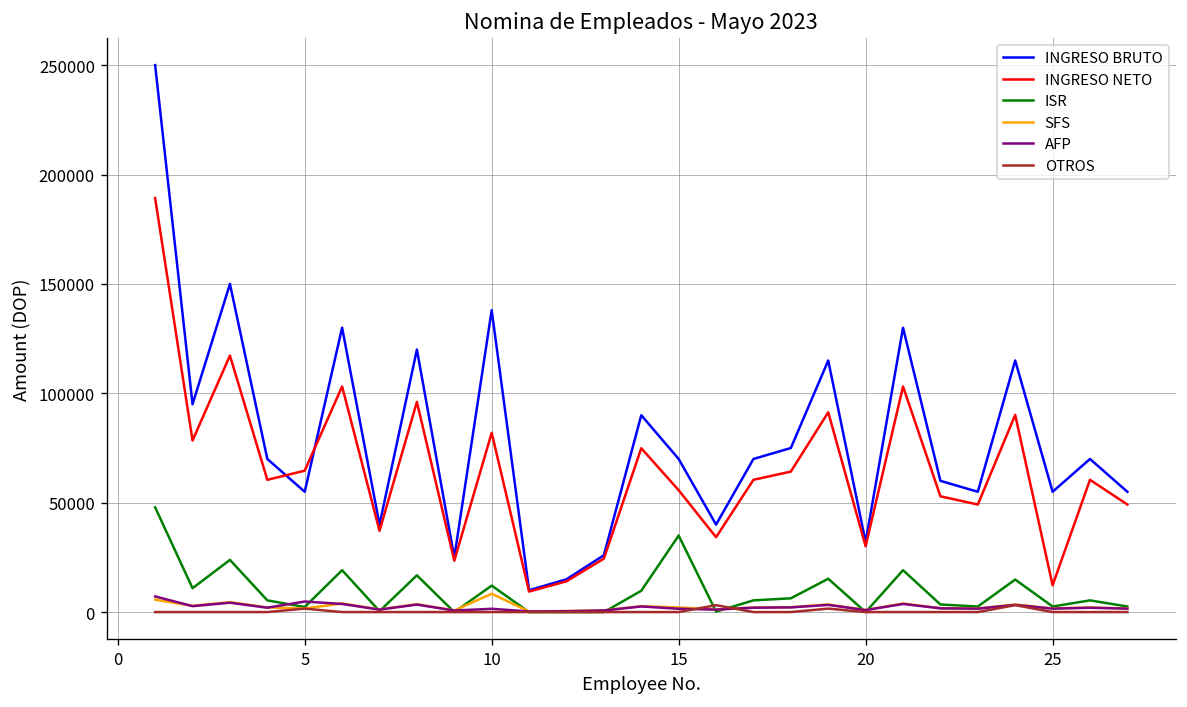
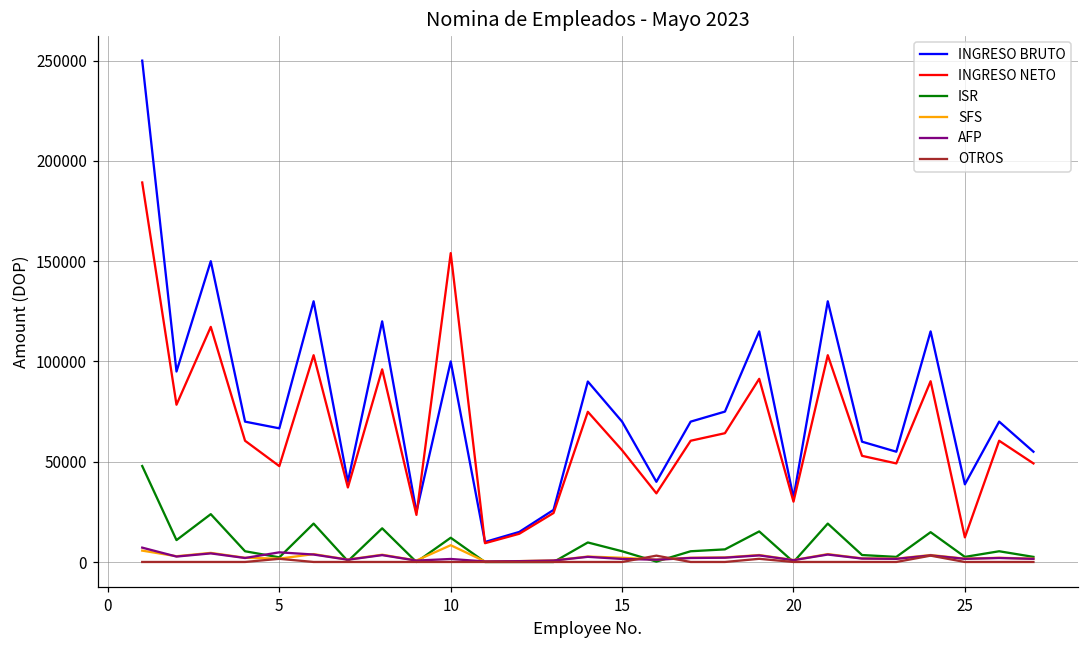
  {
    "INGRESO BRUTO": {
-     "5": 55000,
-     "10": 138000,
+     "5": 67000,
+     "10": 100000,
      "15": 70000,
      "20": 32000,
-     "25": 55000
+     "25": 39000
    },
    "INGRESO NETO": {
-     "5": 65000,
-     "10": 82000,
+     "5": 48000,
+     "10": 154000,
      "15": 56000,
      "20": 30000,
      "25": 12000
    },
    "ISR": {
      "10": 12000,
-     "15": 35000
+     "15": 5000
    },
    "SFS": {
      "10": 8000
    },
    "AFP": {
      "5": 5000,
      "10": 2000
    },
    "OTROS": {
      "10": 0,
      "15": 0,
      "25": 0
    }
  }
